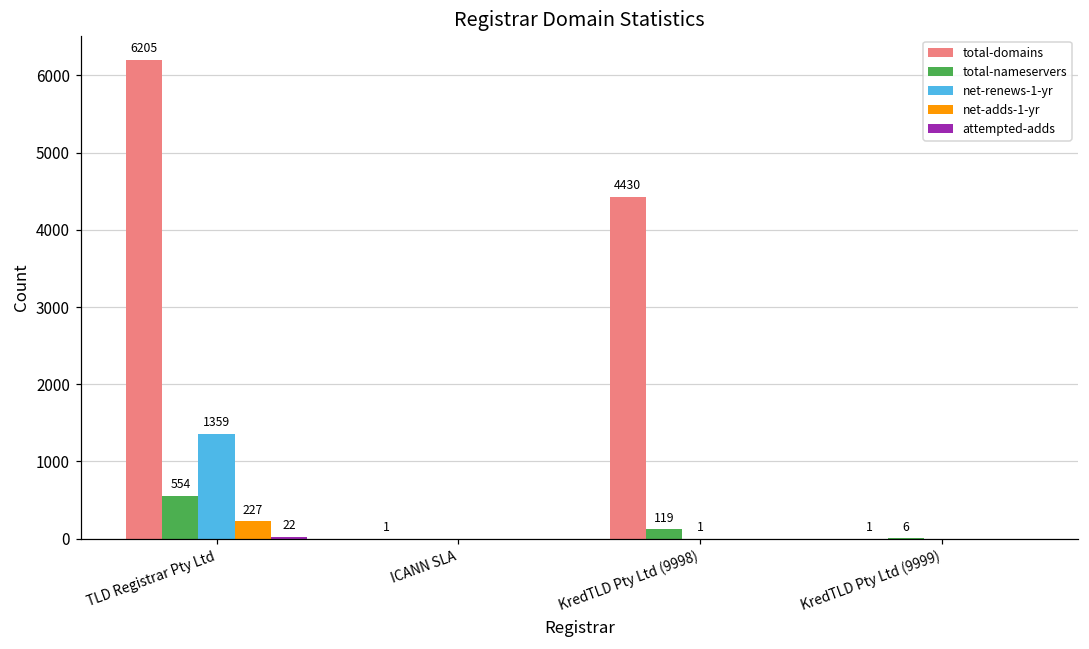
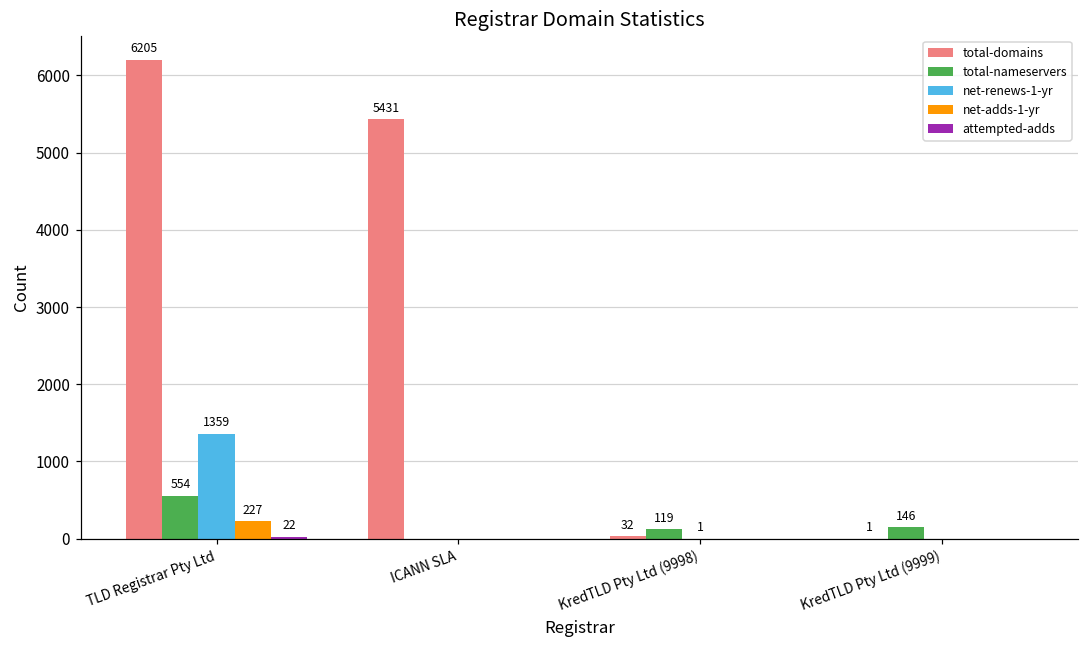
  {
    "total-domains": {
      "TLD Registrar Pty Ltd": 6205,
-     "ICANN SLA": 1,
-     "KredTLD Pty Ltd (9998)": 4430,
+     "ICANN SLA": 5431,
+     "KredTLD Pty Ltd (9998)": 32,
      "KredTLD Pty Ltd (9999)": 1
    },
    "total-nameservers": {
      "TLD Registrar Pty Ltd": 554,
      "KredTLD Pty Ltd (9998)": 119,
-     "KredTLD Pty Ltd (9999)": 6
+     "KredTLD Pty Ltd (9999)": 146
    },
    "net-renews-1-yr": {
      "TLD Registrar Pty Ltd": 1359,
      "KredTLD Pty Ltd (9998)": 1
    },
    "net-adds-1-yr": {
      "TLD Registrar Pty Ltd": 227
    },
    "attempted-adds": {
      "TLD Registrar Pty Ltd": 22
    }
  }
